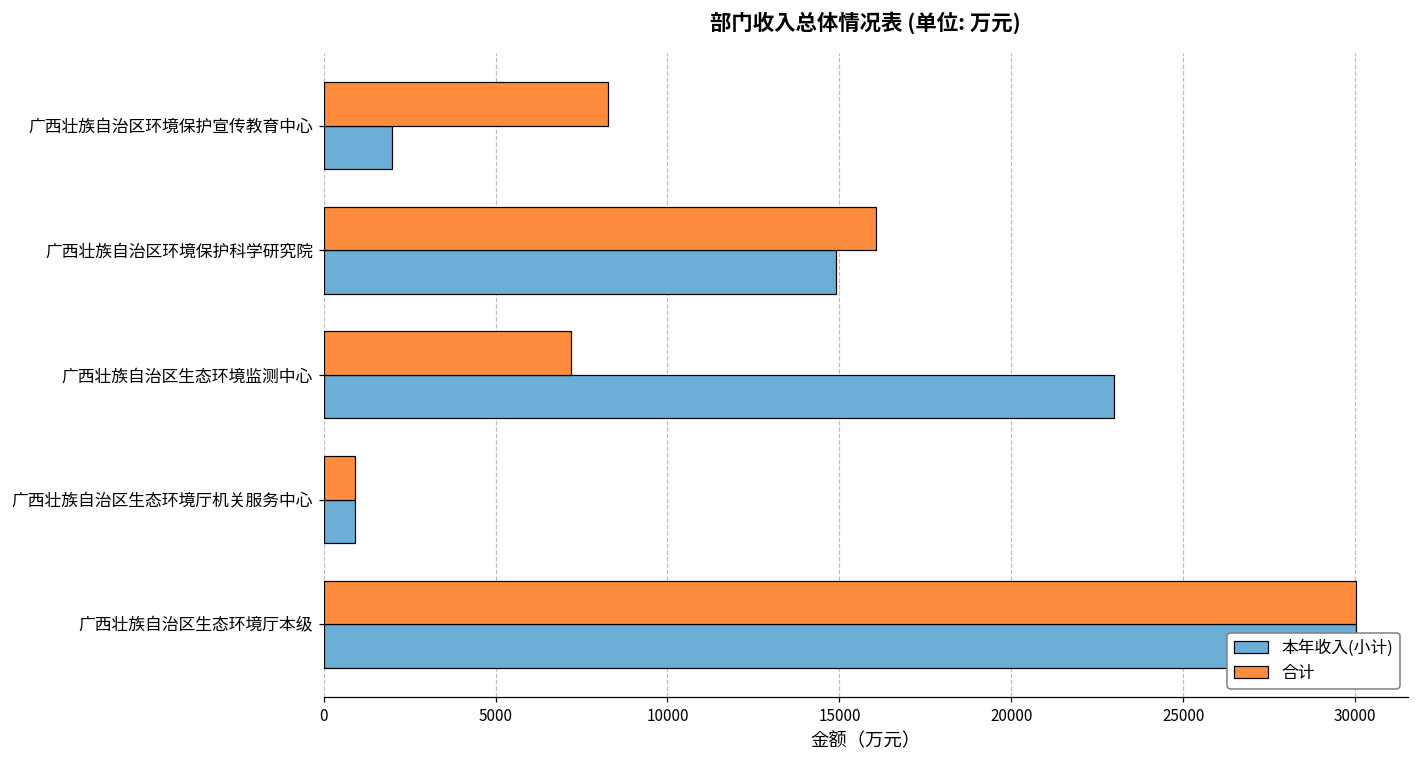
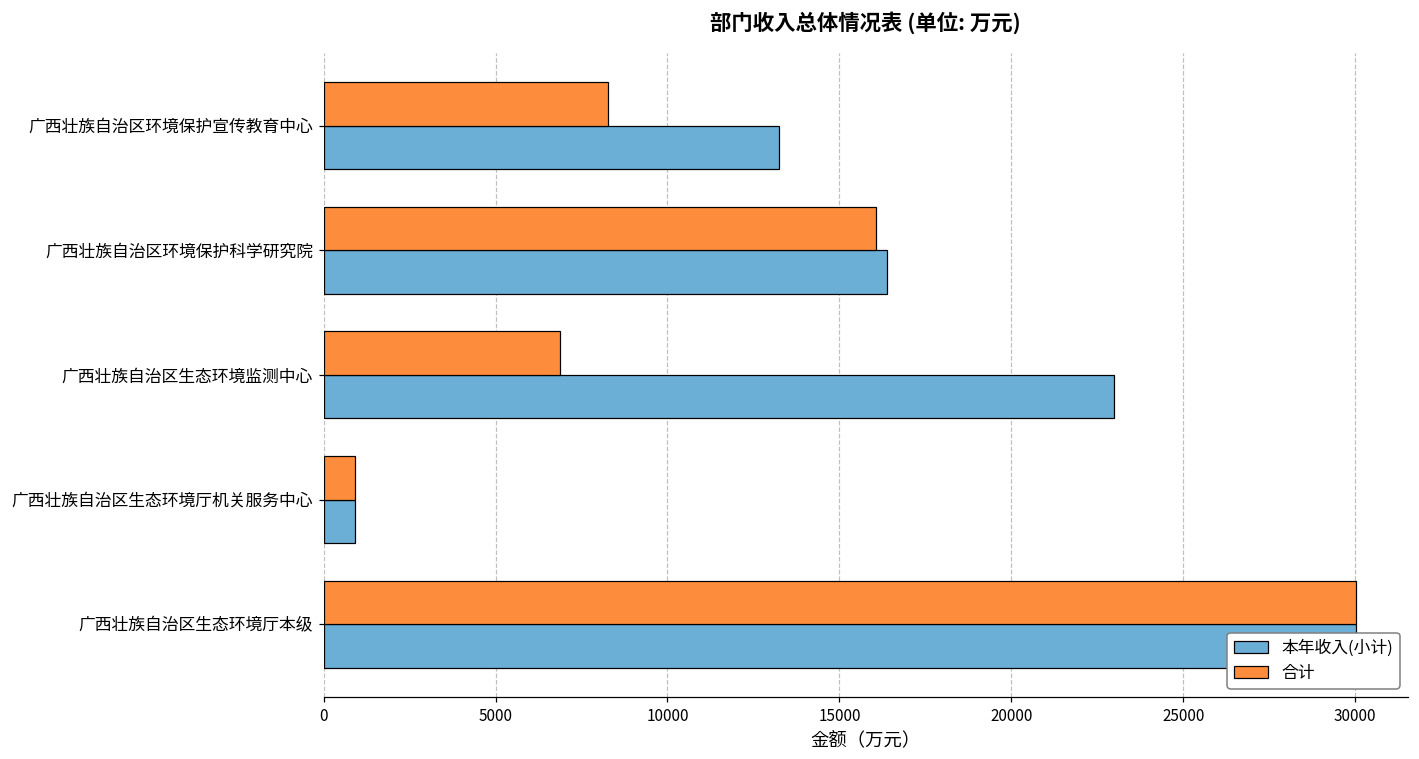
  {
    "本年收入(小计)": {
-     "广西壮族自治区环境保护宣传教育中心": 2000,
-     "广西壮族自治区环境保护科学研究院": 14900,
+     "广西壮族自治区环境保护宣传教育中心": 13200,
+     "广西壮族自治区环境保护科学研究院": 16400,
      "广西壮族自治区生态环境监测中心": 23000,
      "广西壮族自治区生态环境厅机关服务中心": 900
    },
    "合计": {
      "广西壮族自治区环境保护宣传教育中心": 8300,
      "广西壮族自治区环境保护科学研究院": 16100,
-     "广西壮族自治区生态环境监测中心": 7200,
+     "广西壮族自治区生态环境监测中心": 6900,
      "广西壮族自治区生态环境厅机关服务中心": 900,
      "广西壮族自治区生态环境厅本级": 30000
    }
  }
